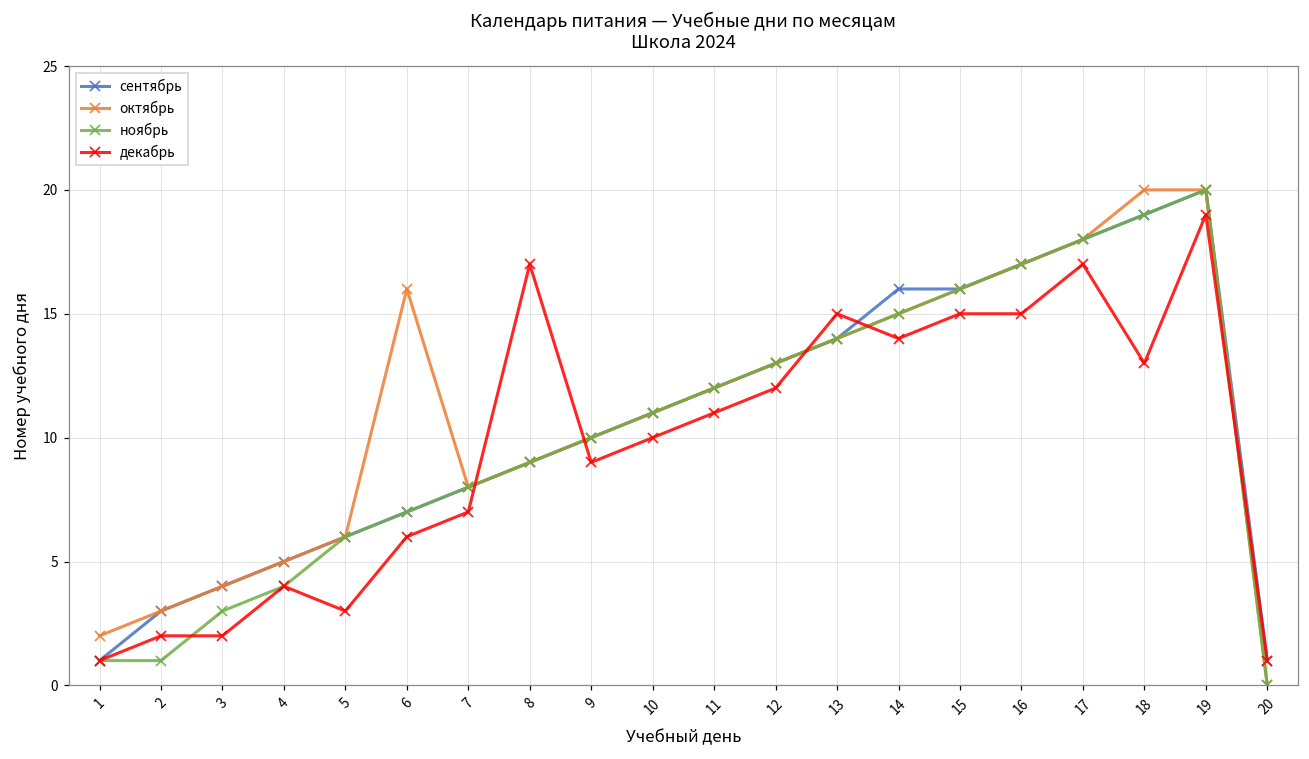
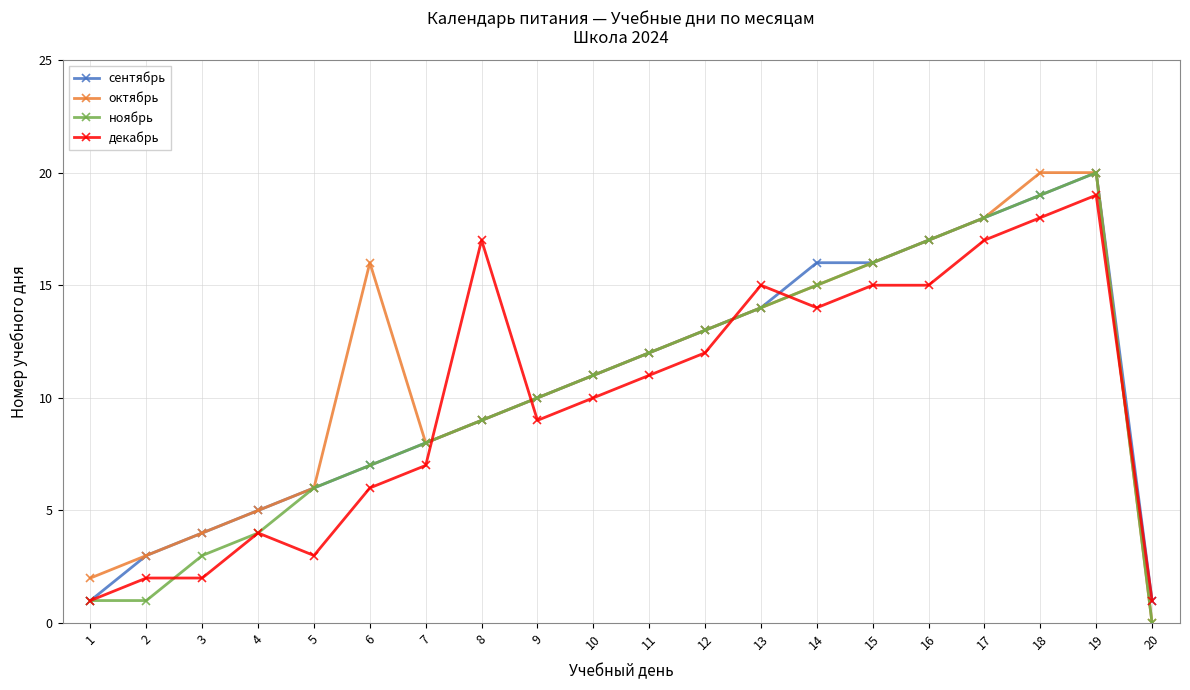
  {
    "сентябрь": {
      "14": 16
    },
    "октябрь": {
      "1": 2,
      "6": 16,
      "18": 20
    },
    "ноябрь": {
      "2": 1,
      "3": 3
    },
    "декабрь": {
      "2": 2,
      "3": 2,
      "5": 3,
      "6": 6,
      "7": 7,
      "8": 17,
      "9": 9,
      "10": 10,
      "11": 11,
      "12": 12,
      "13": 15,
      "14": 14,
      "15": 15,
      "16": 15,
      "17": 17,
-     "18": 13,
+     "18": 18,
      "19": 19
    }
  }
